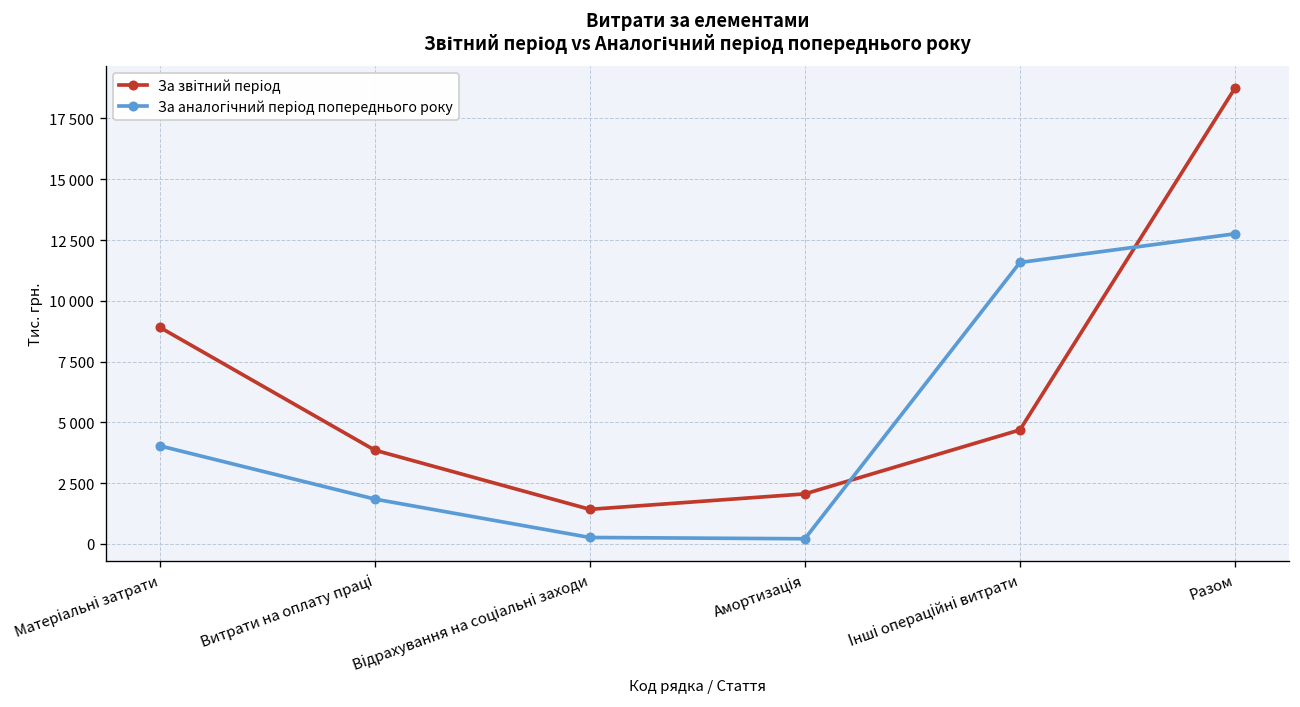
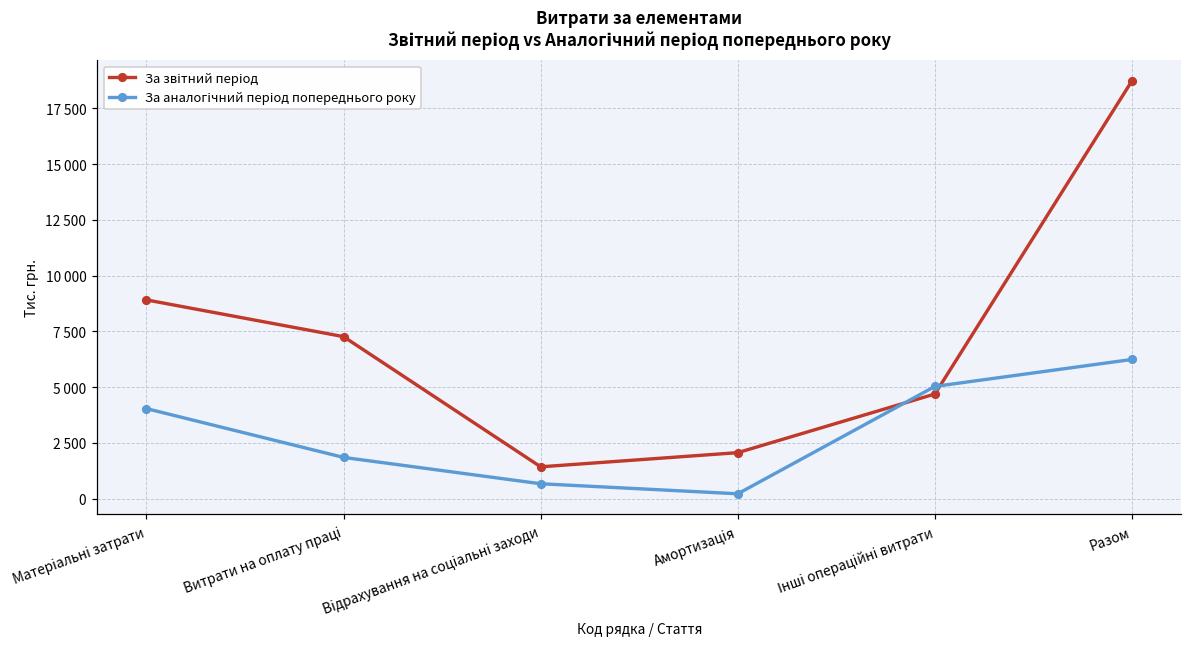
  {
    "За звітний період": {
      "Матеріальні затрати": 8900,
-     "Витрати на оплату праці": 3900,
+     "Витрати на оплату праці": 7300,
      "Відрахування на соціальні заходи": 1400,
      "Амортизація": 2100,
      "Інші операційні витрати": 4700,
      "Разом": 18700
    },
    "За аналогічний період попереднього року": {
      "Матеріальні затрати": 4000,
      "Витрати на оплату праці": 1800,
-     "Відрахування на соціальні заходи": 300,
+     "Відрахування на соціальні заходи": 700,
      "Амортизація": 200,
-     "Інші операційні витрати": 11600,
-     "Разом": 12800
+     "Інші операційні витрати": 5000,
+     "Разом": 6200
    }
  }
